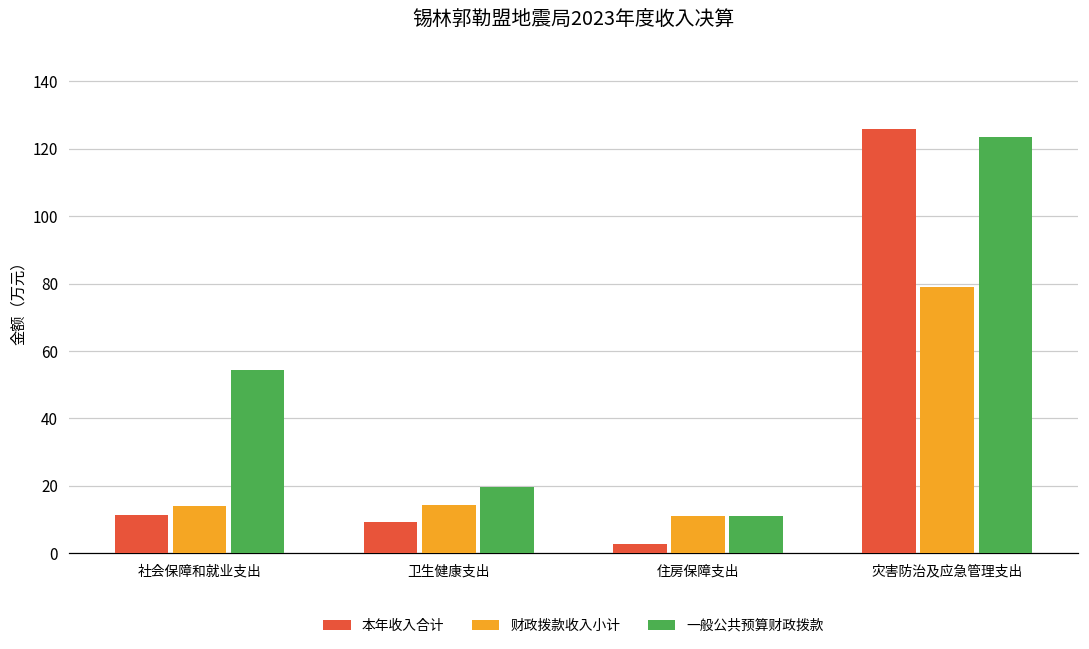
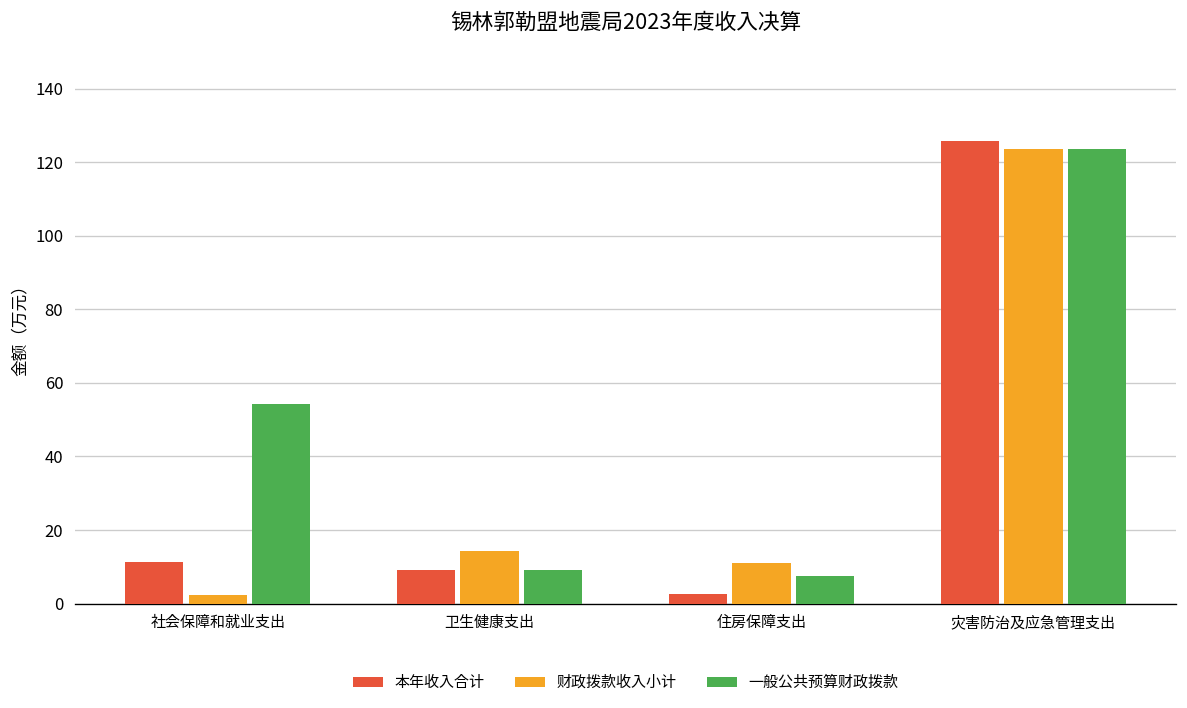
  {
    "本年收入合计": {
      "社会保障和就业支出": 11,
      "卫生健康支出": 9,
      "住房保障支出": 3,
      "灾害防治及应急管理支出": 126
    },
    "财政拨款收入小计": {
-     "社会保障和就业支出": 14,
+     "社会保障和就业支出": 2,
      "卫生健康支出": 14,
      "住房保障支出": 11,
-     "灾害防治及应急管理支出": 79
+     "灾害防治及应急管理支出": 124
    },
    "一般公共预算财政拨款": {
      "社会保障和就业支出": 54,
-     "卫生健康支出": 20,
-     "住房保障支出": 11,
+     "卫生健康支出": 9,
+     "住房保障支出": 8,
      "灾害防治及应急管理支出": 124
    }
  }
